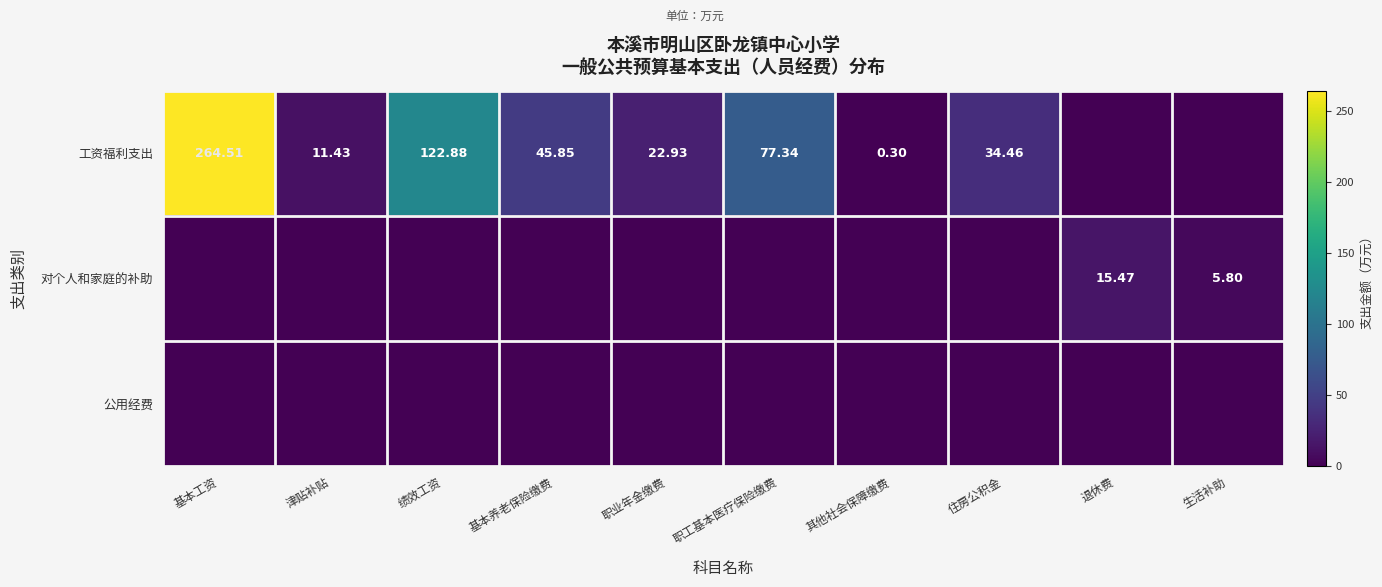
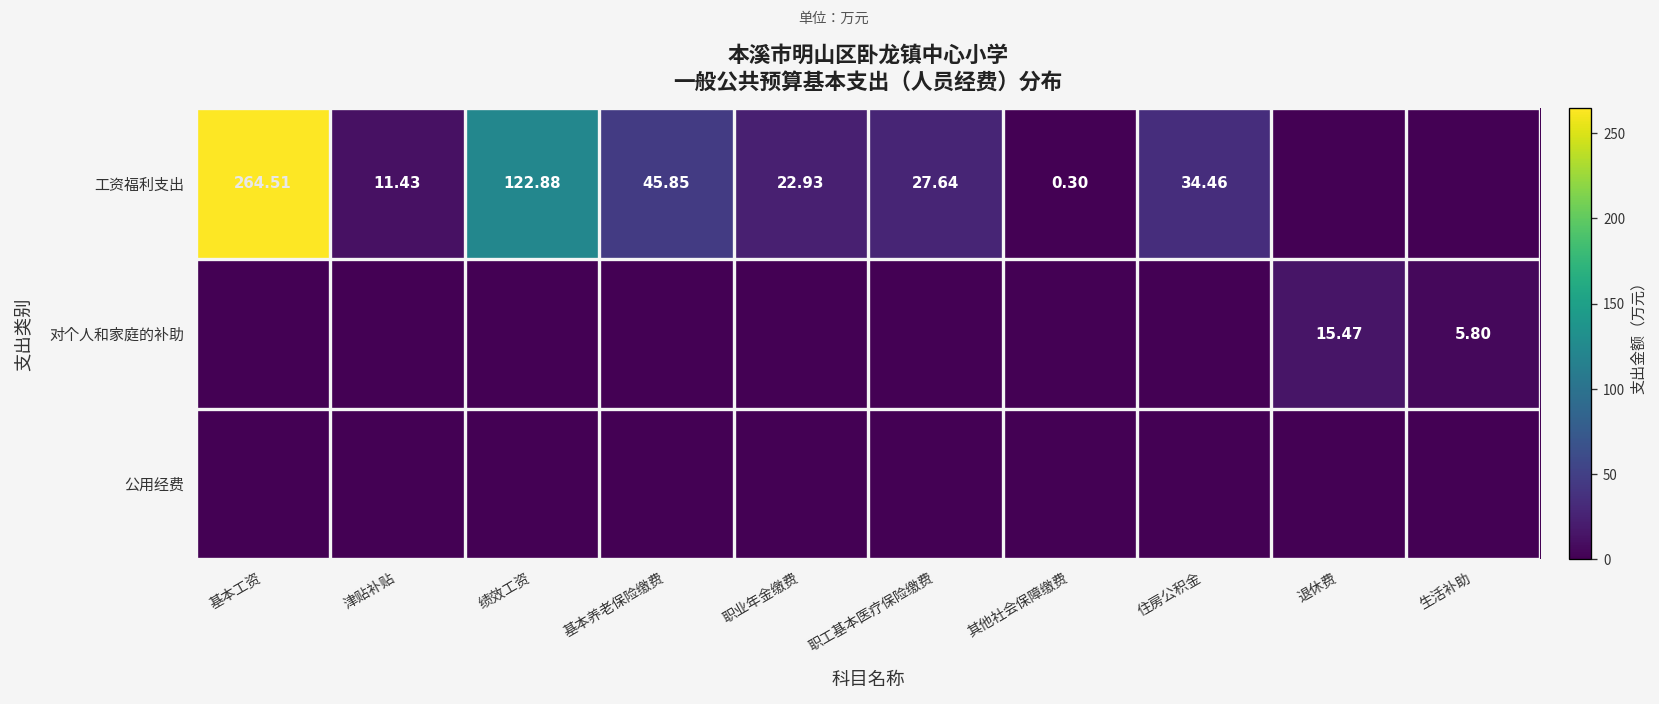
  {
    "工资福利支出": {
      "基本工资": 264.51,
      "津贴补贴": 11.43,
      "绩效工资": 122.88,
      "基本养老保险缴费": 45.85,
      "职业年金缴费": 22.93,
-     "职工基本医疗保险缴费": 77.34,
+     "职工基本医疗保险缴费": 27.64,
      "其他社会保障缴费": 0.30,
      "住房公积金": 34.46
    },
    "对个人和家庭的补助": {
      "退休费": 15.47,
      "生活补助": 5.80
    }
  }
